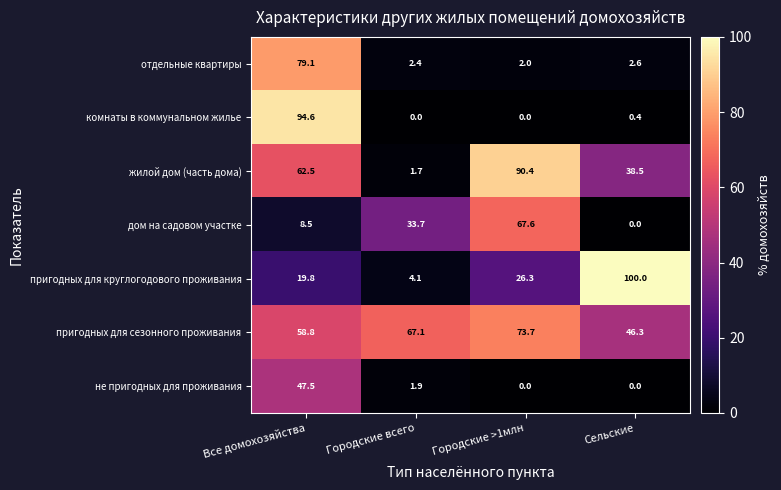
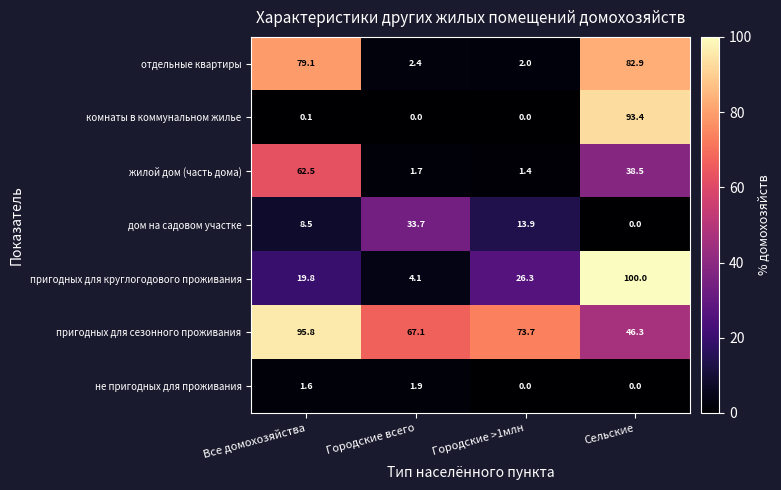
  {
    "отдельные квартиры": {
      "Все домохозяйства": 79.1,
      "Городские всего": 2.4,
      "Городские >1млн": 2.0,
-     "Сельские": 2.6
+     "Сельские": 82.9
    },
    "комнаты в коммунальном жилье": {
-     "Все домохозяйства": 94.6,
+     "Все домохозяйства": 0.1,
      "Городские всего": 0.0,
      "Городские >1млн": 0.0,
-     "Сельские": 0.4
+     "Сельские": 93.4
    },
    "жилой дом (часть дома)": {
      "Все домохозяйства": 62.5,
      "Городские всего": 1.7,
-     "Городские >1млн": 90.4,
+     "Городские >1млн": 1.4,
      "Сельские": 38.5
    },
    "дом на садовом участке": {
      "Все домохозяйства": 8.5,
      "Городские всего": 33.7,
-     "Городские >1млн": 67.6,
+     "Городские >1млн": 13.9,
      "Сельские": 0.0
    },
    "пригодных для круглогодового проживания": {
      "Все домохозяйства": 19.8,
      "Городские всего": 4.1,
      "Городские >1млн": 26.3,
      "Сельские": 100.0
    },
    "пригодных для сезонного проживания": {
-     "Все домохозяйства": 58.8,
+     "Все домохозяйства": 95.8,
      "Городские всего": 67.1,
      "Городские >1млн": 73.7,
      "Сельские": 46.3
    },
    "не пригодных для проживания": {
-     "Все домохозяйства": 47.5,
+     "Все домохозяйства": 1.6,
      "Городские всего": 1.9,
      "Городские >1млн": 0.0,
      "Сельские": 0.0
    }
  }
